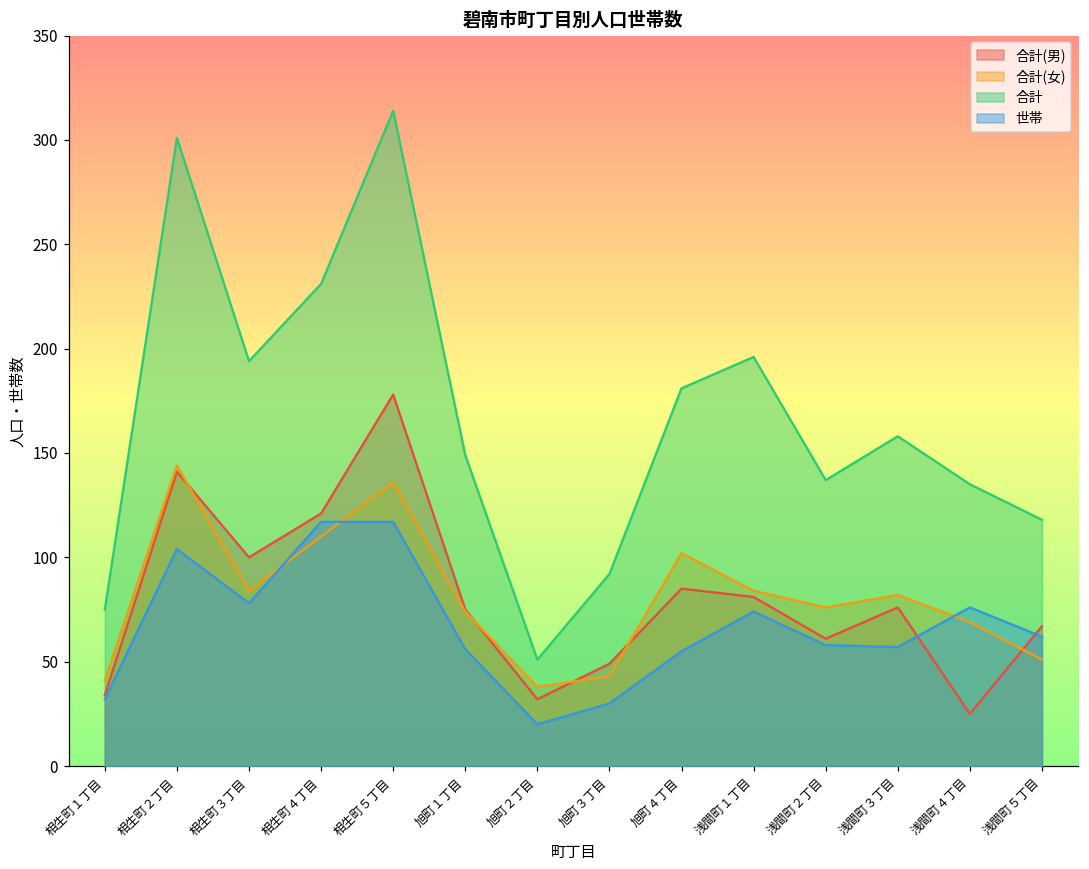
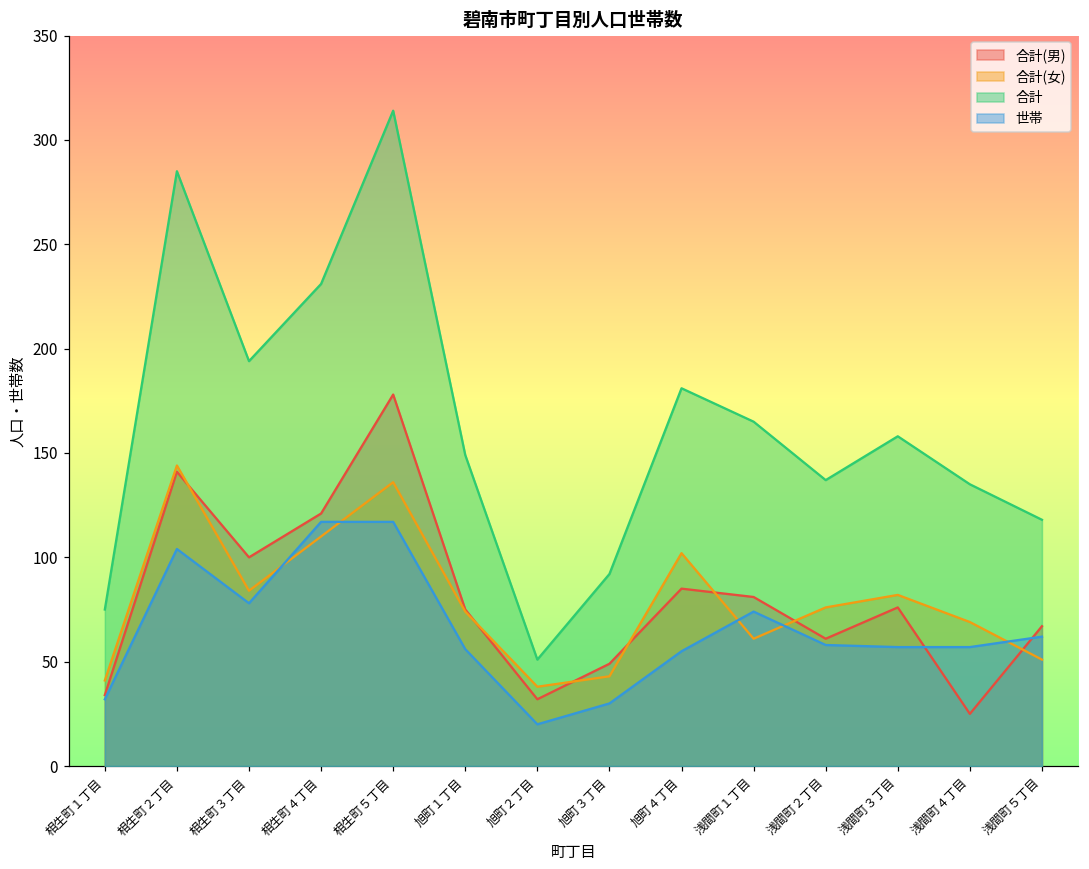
  {
    "合計(男)": {
      "相生町１丁目": 34,
      "相生町２丁目": 141,
      "相生町３丁目": 100,
      "相生町４丁目": 121,
      "相生町５丁目": 178,
      "旭町２丁目": 32,
      "旭町３丁目": 49,
      "旭町４丁目": 85,
      "浅間町１丁目": 81,
      "浅間町２丁目": 61,
      "浅間町３丁目": 76,
      "浅間町４丁目": 25,
      "浅間町５丁目": 67
    },
    "合計(女)": {
      "相生町１丁目": 41,
      "相生町２丁目": 144,
      "相生町３丁目": 84,
      "相生町４丁目": 110,
      "相生町５丁目": 136,
      "旭町２丁目": 38,
      "旭町３丁目": 43,
      "旭町４丁目": 102,
-     "浅間町１丁目": 84,
+     "浅間町１丁目": 61,
      "浅間町２丁目": 76,
      "浅間町３丁目": 82,
      "浅間町４丁目": 69,
      "浅間町５丁目": 51
    },
    "合計": {
      "相生町１丁目": 75,
-     "相生町２丁目": 301,
+     "相生町２丁目": 285,
      "相生町３丁目": 194,
      "相生町４丁目": 231,
      "相生町５丁目": 314,
      "旭町１丁目": 149,
      "旭町２丁目": 51,
      "旭町３丁目": 92,
      "旭町４丁目": 181,
-     "浅間町１丁目": 196,
+     "浅間町１丁目": 165,
      "浅間町２丁目": 137,
      "浅間町３丁目": 158,
      "浅間町４丁目": 135,
      "浅間町５丁目": 118
    },
    "世帯": {
      "相生町１丁目": 32,
      "相生町２丁目": 104,
      "相生町３丁目": 78,
      "相生町４丁目": 117,
      "相生町５丁目": 117,
      "旭町１丁目": 56,
      "旭町２丁目": 20,
      "旭町３丁目": 30,
      "旭町４丁目": 55,
      "浅間町１丁目": 74,
      "浅間町２丁目": 58,
      "浅間町３丁目": 57,
-     "浅間町４丁目": 76,
+     "浅間町４丁目": 57,
      "浅間町５丁目": 62
    }
  }
